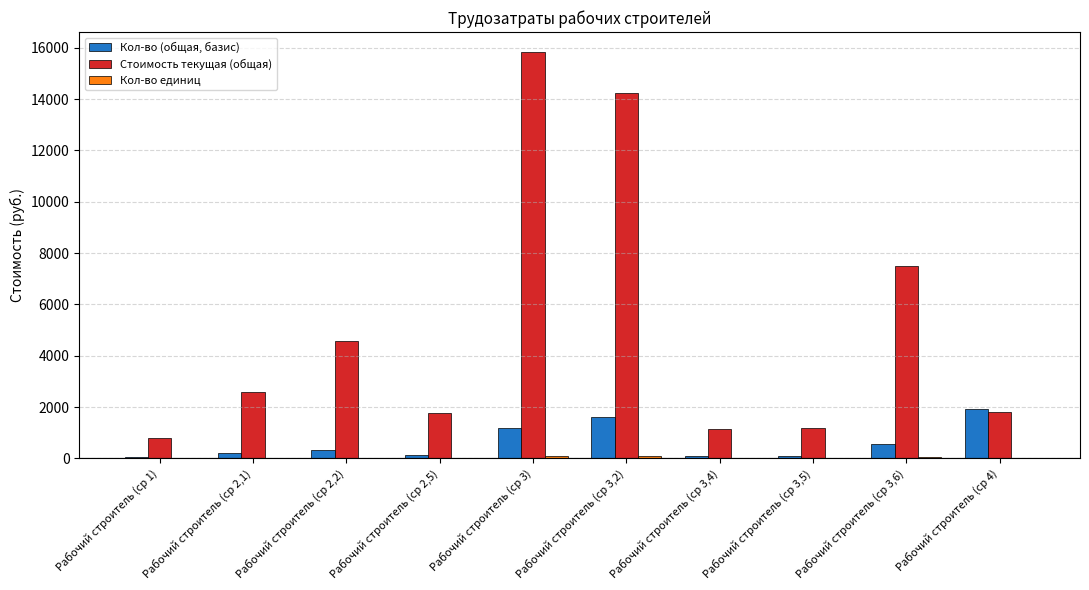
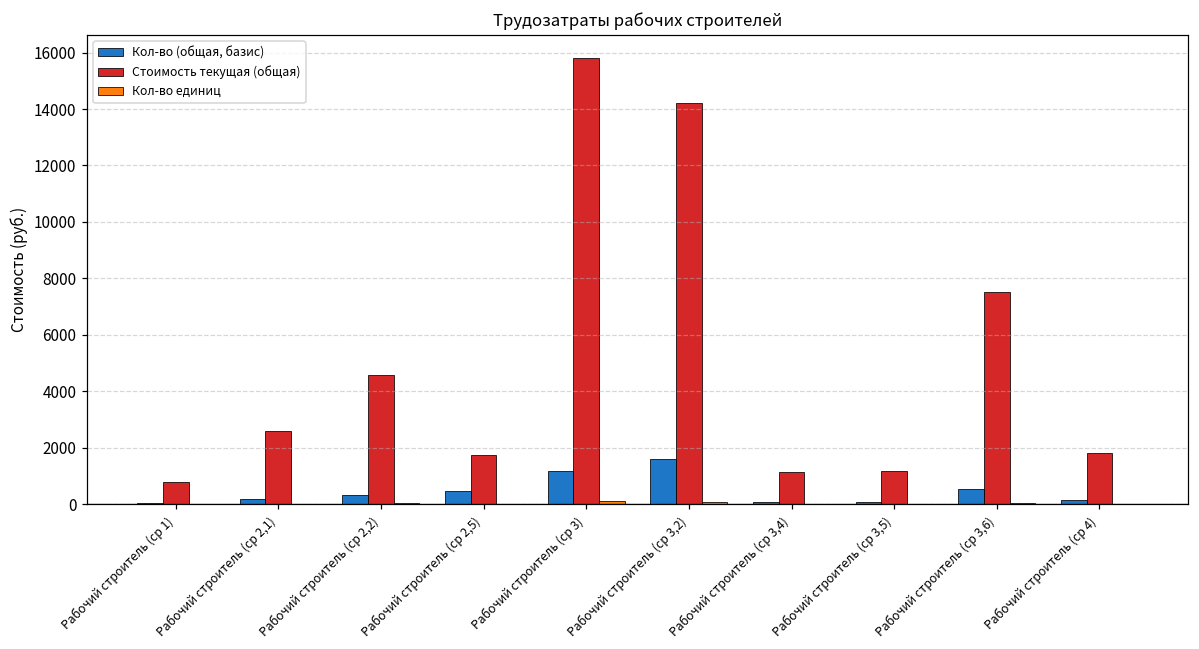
  {
    "Кол-во (общая, базис)": {
      "Рабочий строитель (ср 2,1)": 200,
      "Рабочий строитель (ср 2,2)": 300,
-     "Рабочий строитель (ср 2,5)": 100,
+     "Рабочий строитель (ср 2,5)": 500,
      "Рабочий строитель (ср 3)": 1200,
      "Рабочий строитель (ср 3,2)": 1600,
      "Рабочий строитель (ср 3,6)": 600,
-     "Рабочий строитель (ср 4)": 1900
+     "Рабочий строитель (ср 4)": 100
    },
    "Стоимость текущая (общая)": {
      "Рабочий строитель (ср 1)": 800,
      "Рабочий строитель (ср 2,1)": 2600,
      "Рабочий строитель (ср 2,2)": 4600,
      "Рабочий строитель (ср 2,5)": 1800,
      "Рабочий строитель (ср 3)": 15800,
      "Рабочий строитель (ср 3,2)": 14200,
      "Рабочий строитель (ср 3,4)": 1100,
      "Рабочий строитель (ср 3,5)": 1200,
      "Рабочий строитель (ср 3,6)": 7500,
      "Рабочий строитель (ср 4)": 1800
    },
    "Кол-во единиц": {
      "Рабочий строитель (ср 3)": 100
    }
  }
